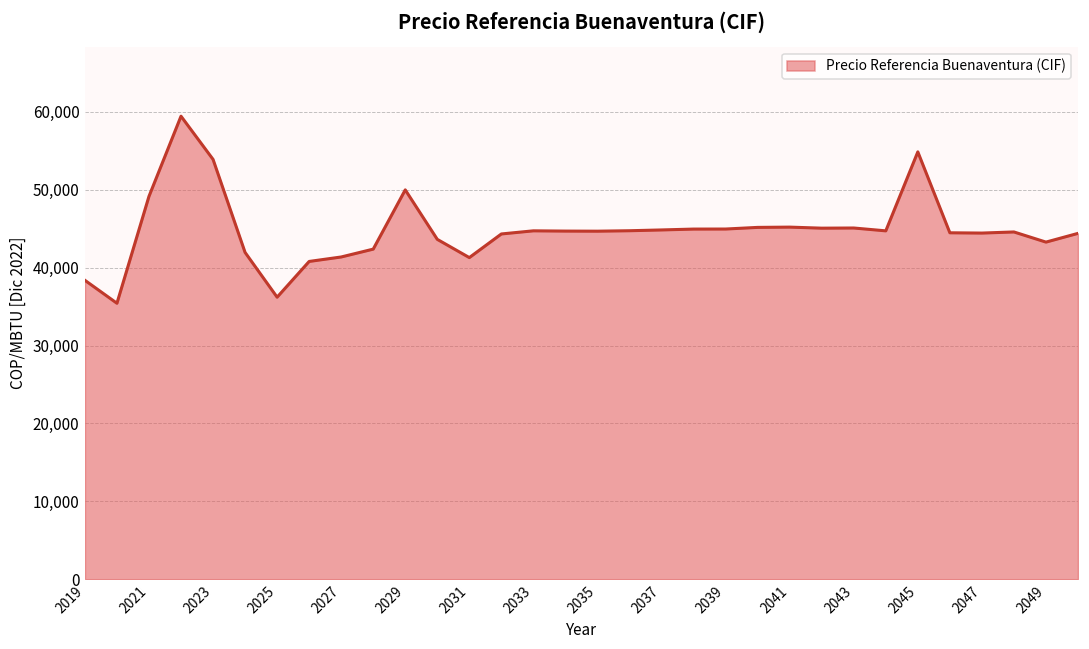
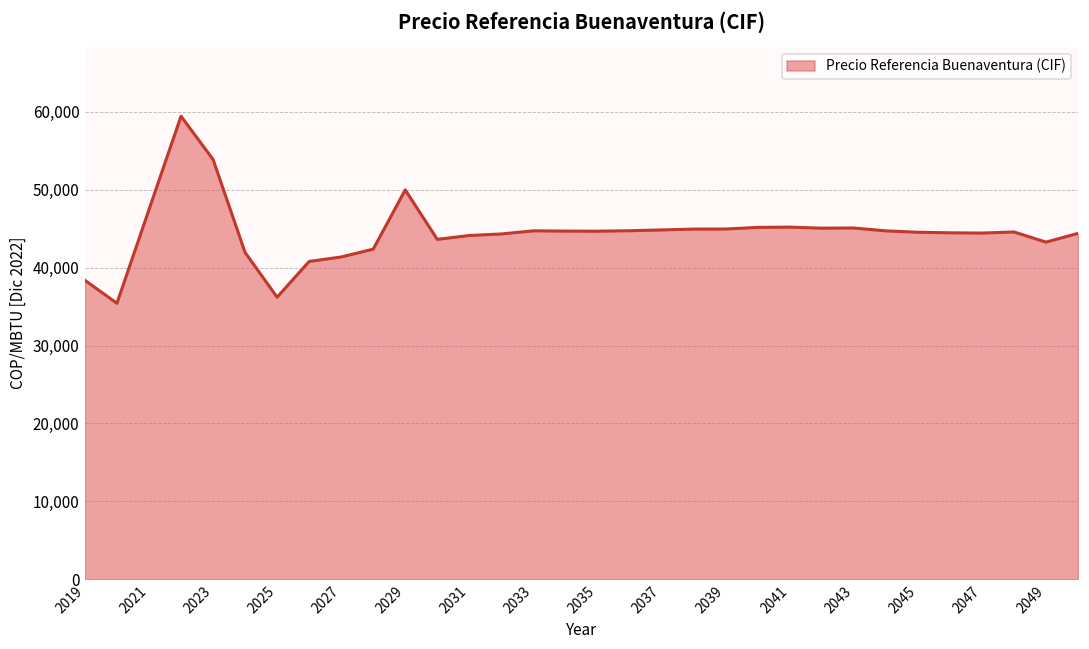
  {
    "2019": "38,000",
-   "2021": "49,000",
+   "2021": "47,000",
    "2023": "54,000",
    "2025": "36,000",
    "2027": "41,000",
    "2029": "50,000",
-   "2031": "41,000",
+   "2031": "44,000",
    "2033": "45,000",
    "2035": "45,000",
    "2037": "45,000",
    "2039": "45,000",
    "2041": "45,000",
    "2043": "45,000",
-   "2045": "55,000",
+   "2045": "45,000",
    "2047": "44,000",
    "2049": "43,000"
  }
